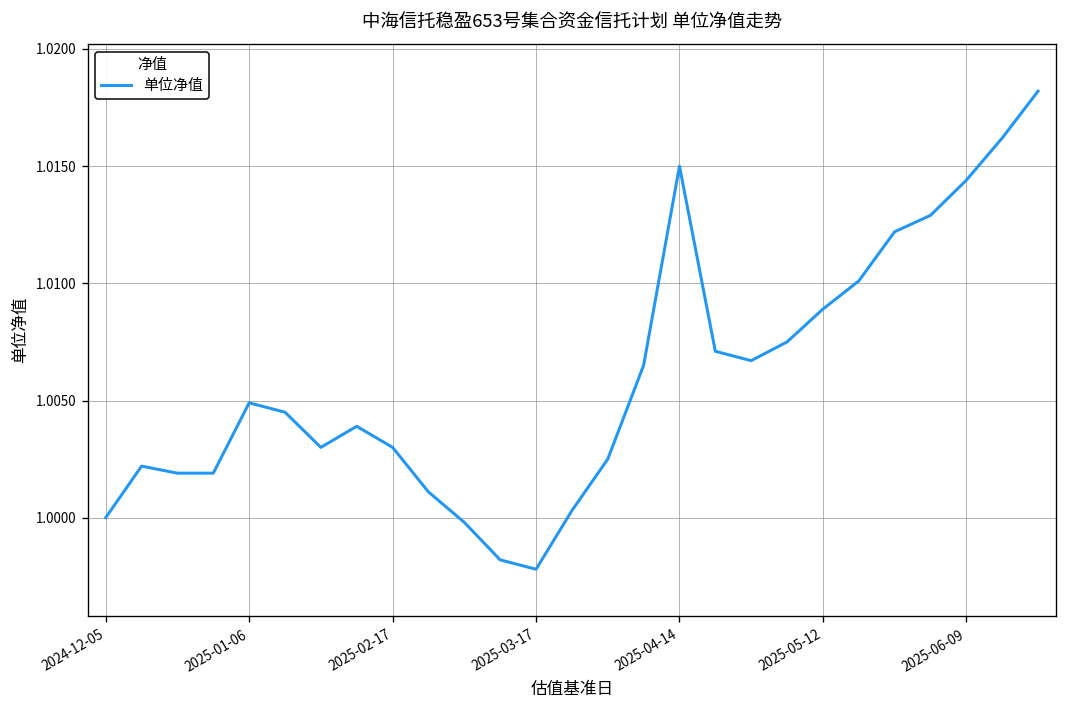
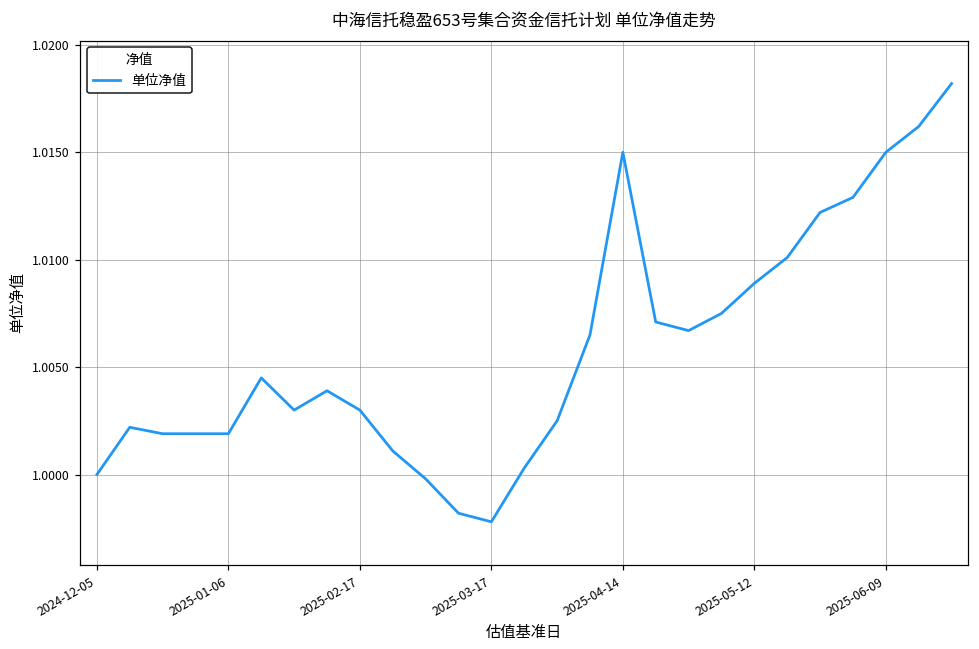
  {
    "2024-12-05": 1.0000,
-   "2025-01-06": 1.0049,
+   "2025-01-06": 1.0019,
    "2025-02-17": 1.0030,
    "2025-03-17": 0.9978,
    "2025-04-14": 1.0150,
    "2025-05-12": 1.0089,
-   "2025-06-09": 1.0144
+   "2025-06-09": 1.0150
  }
